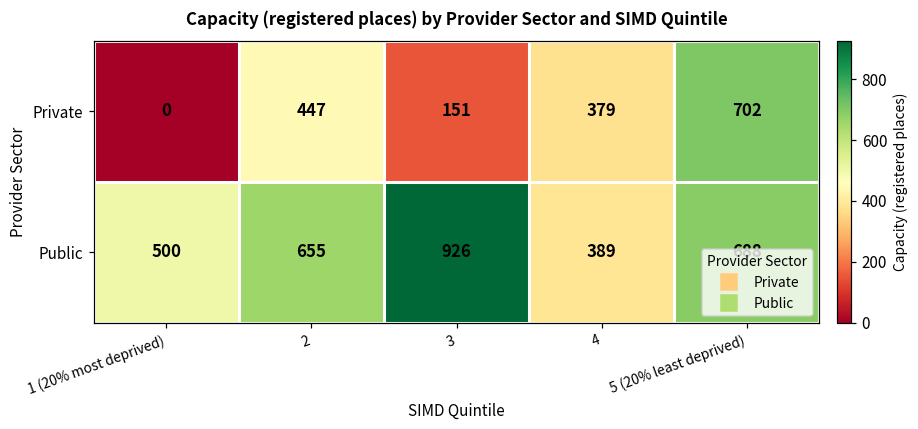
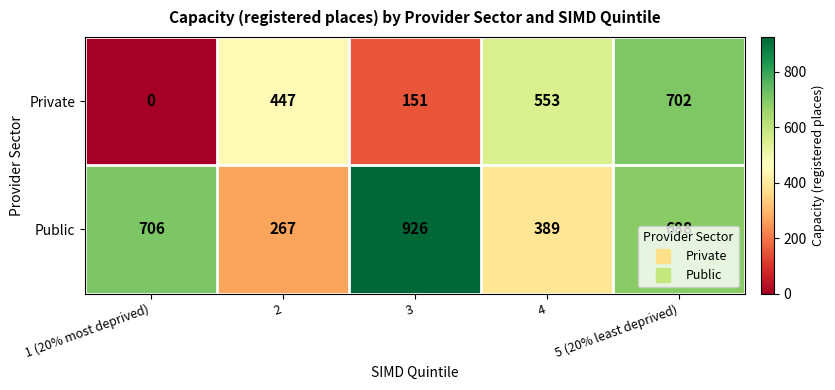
  {
    "Private": {
      "1 (20% most deprived)": 0,
      "2": 447,
      "3": 151,
-     "4": 379,
+     "4": 553,
      "5 (20% least deprived)": 702
    },
    "Public": {
-     "1 (20% most deprived)": 500,
-     "2": 655,
+     "1 (20% most deprived)": 706,
+     "2": 267,
      "3": 926,
      "4": 389
    }
  }
